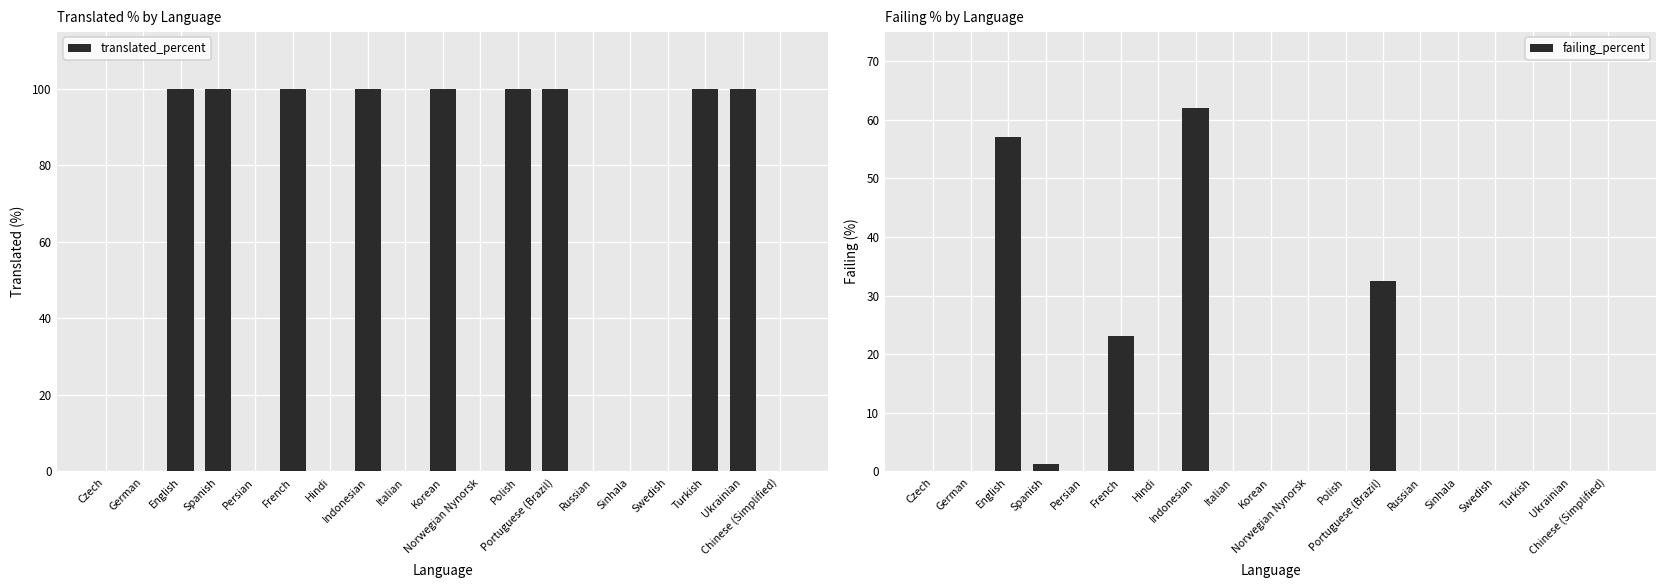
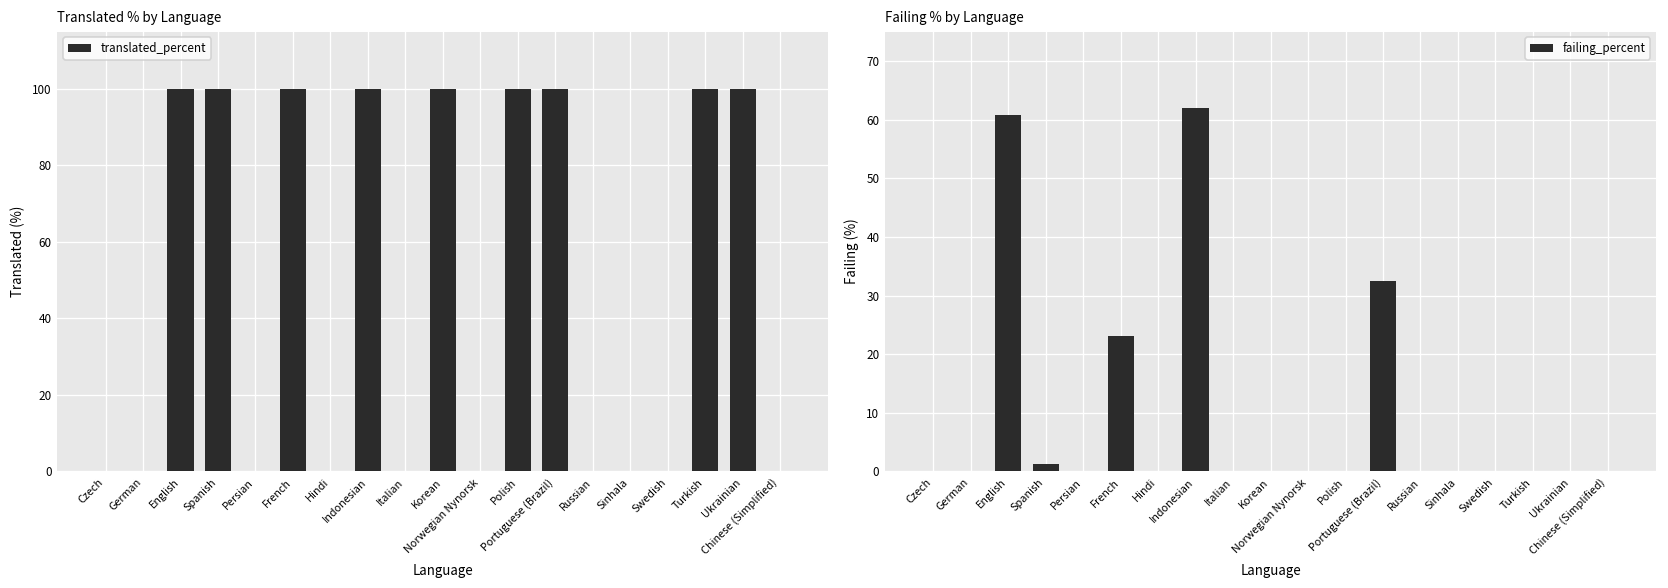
  {
    "Translated % by Language": {
      "Czech": 0,
      "German": 0,
      "English": 100,
      "Spanish": 100,
      "Persian": 0,
      "French": 100,
      "Hindi": 0,
      "Indonesian": 100,
      "Italian": 0,
      "Korean": 100,
      "Norwegian Nynorsk": 0,
      "Polish": 100,
      "Portuguese (Brazil)": 100,
      "Russian": 0,
      "Sinhala": 0,
      "Swedish": 0,
      "Turkish": 100,
      "Ukrainian": 100,
      "Chinese (Simplified)": 0
    },
    "Failing % by Language": {
      "Czech": 0,
      "German": 0,
-     "English": 57,
+     "English": 61,
      "Spanish": 1,
      "Persian": 0,
      "French": 23,
      "Hindi": 0,
      "Indonesian": 62,
      "Italian": 0,
      "Korean": 0,
      "Norwegian Nynorsk": 0,
      "Polish": 0,
      "Portuguese (Brazil)": 33,
      "Russian": 0,
      "Sinhala": 0,
      "Swedish": 0,
      "Turkish": 0,
      "Ukrainian": 0,
      "Chinese (Simplified)": 0
    }
  }
